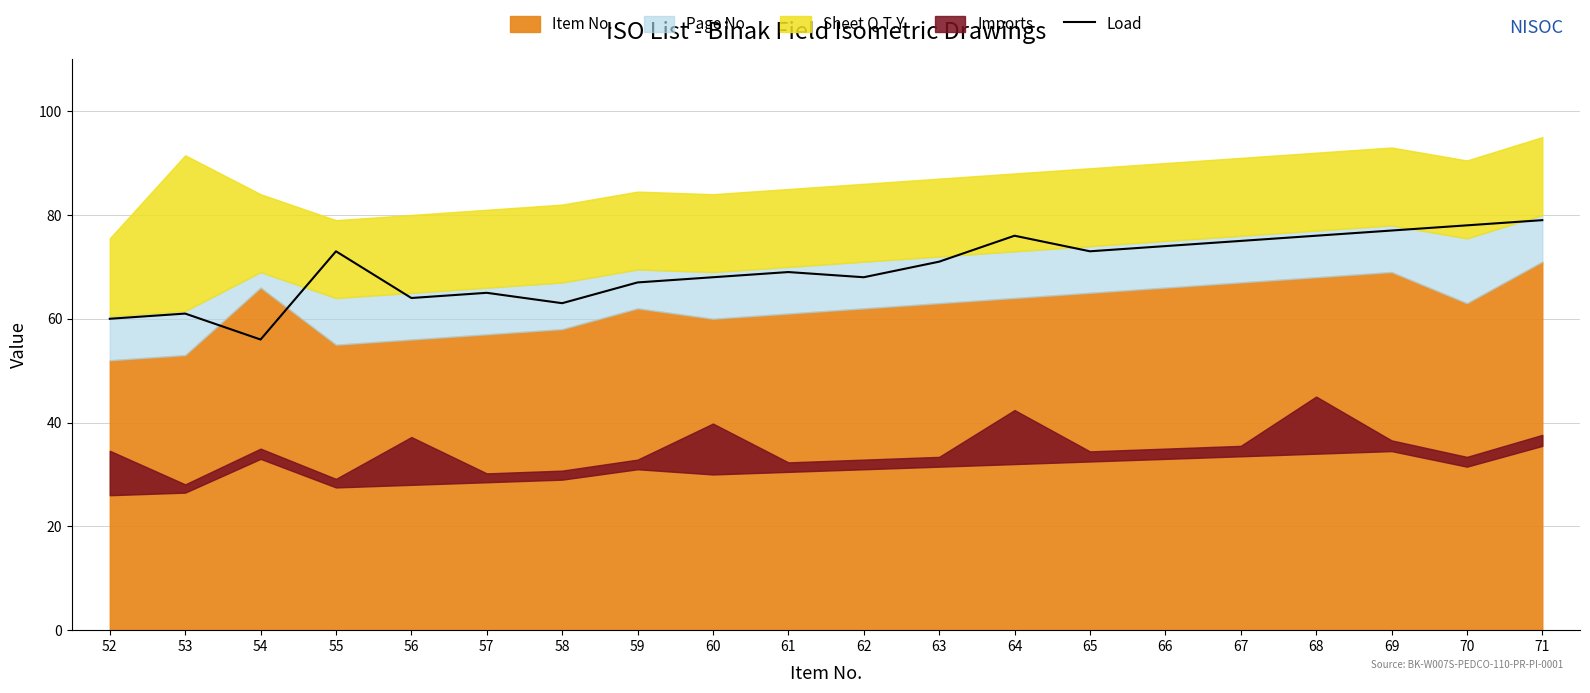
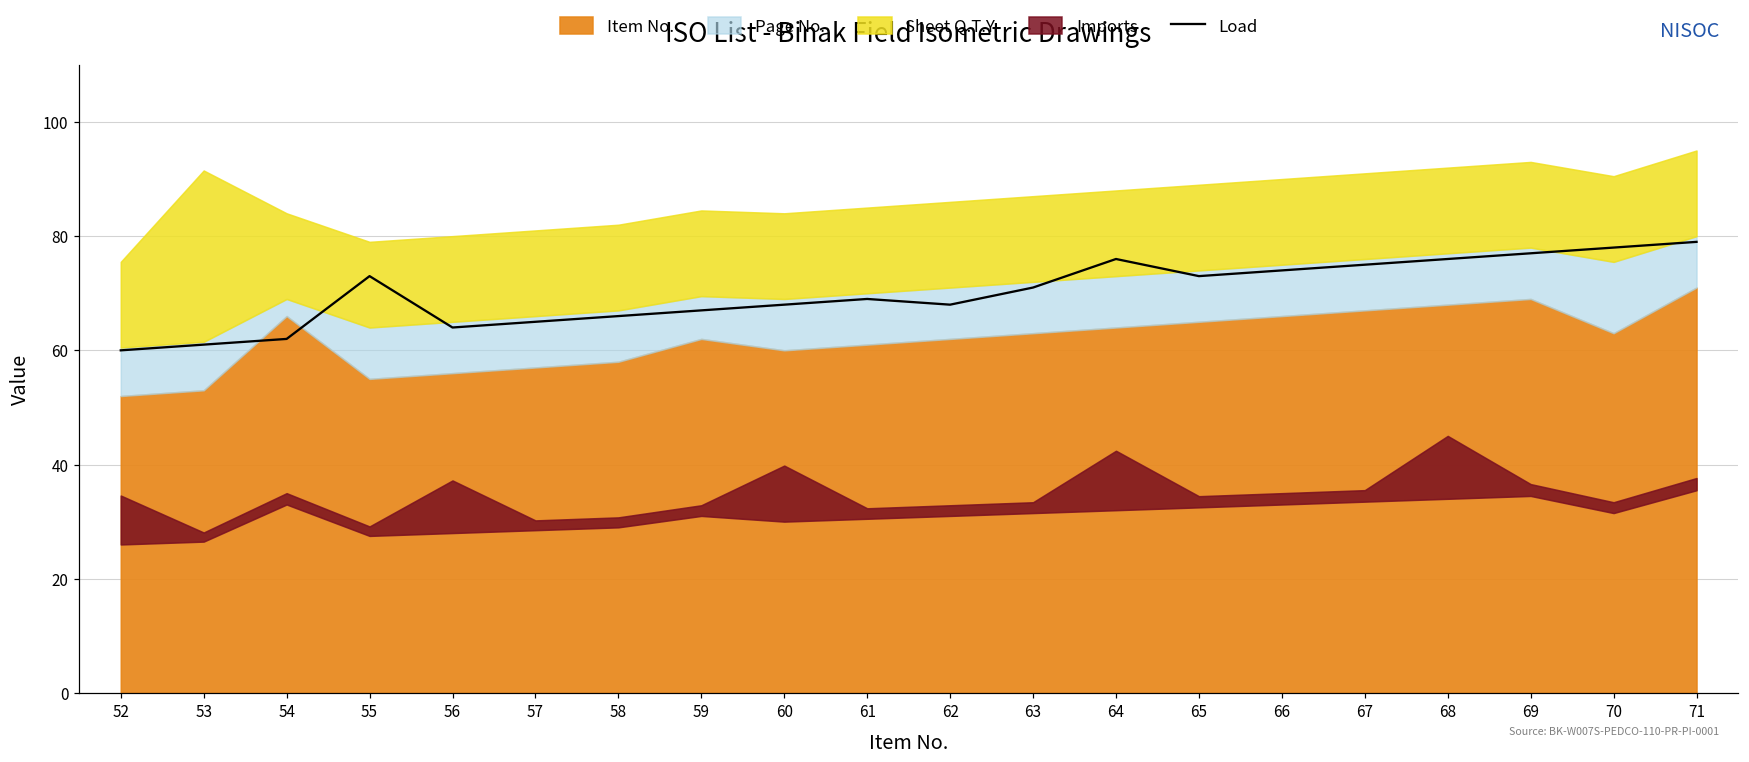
  {
    "Load": {
      "52": 60,
      "53": 61,
-     "54": 56,
+     "54": 62,
      "55": 73,
      "56": 64,
      "57": 65,
-     "58": 63,
+     "58": 66,
      "59": 67,
      "60": 68,
      "61": 69,
      "62": 68,
      "63": 71,
      "64": 76,
      "65": 73,
      "66": 74,
      "67": 75,
      "68": 76,
      "69": 77,
      "70": 78,
      "71": 79
    },
    "Item No.": {
      "52": 52,
      "53": 53,
      "54": 66,
      "55": 55,
      "56": 56,
      "57": 57,
      "58": 58,
      "59": 62,
      "60": 60,
      "61": 61,
      "62": 62,
      "63": 63,
      "64": 64,
      "65": 65,
      "66": 66,
      "67": 67,
      "68": 68,
      "69": 69,
      "70": 63,
      "71": 71
    },
    "Sheet Q.T.Y": {
      "52": 15,
      "53": 30,
      "54": 15,
      "55": 15,
      "56": 15,
      "57": 15,
      "58": 15,
      "59": 15,
      "60": 15,
      "61": 15,
      "62": 15,
      "63": 15,
      "64": 15,
      "65": 15,
      "66": 15,
      "67": 15,
      "68": 15,
      "69": 15,
      "70": 15,
      "71": 15
    }
  }
